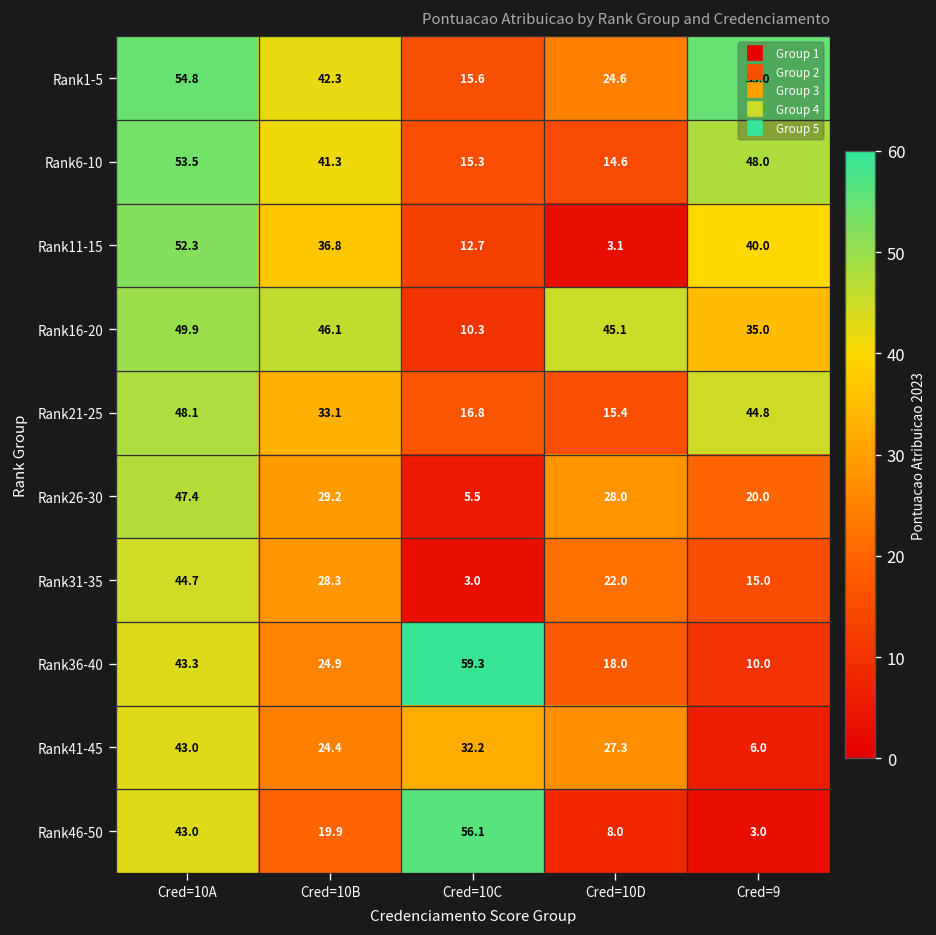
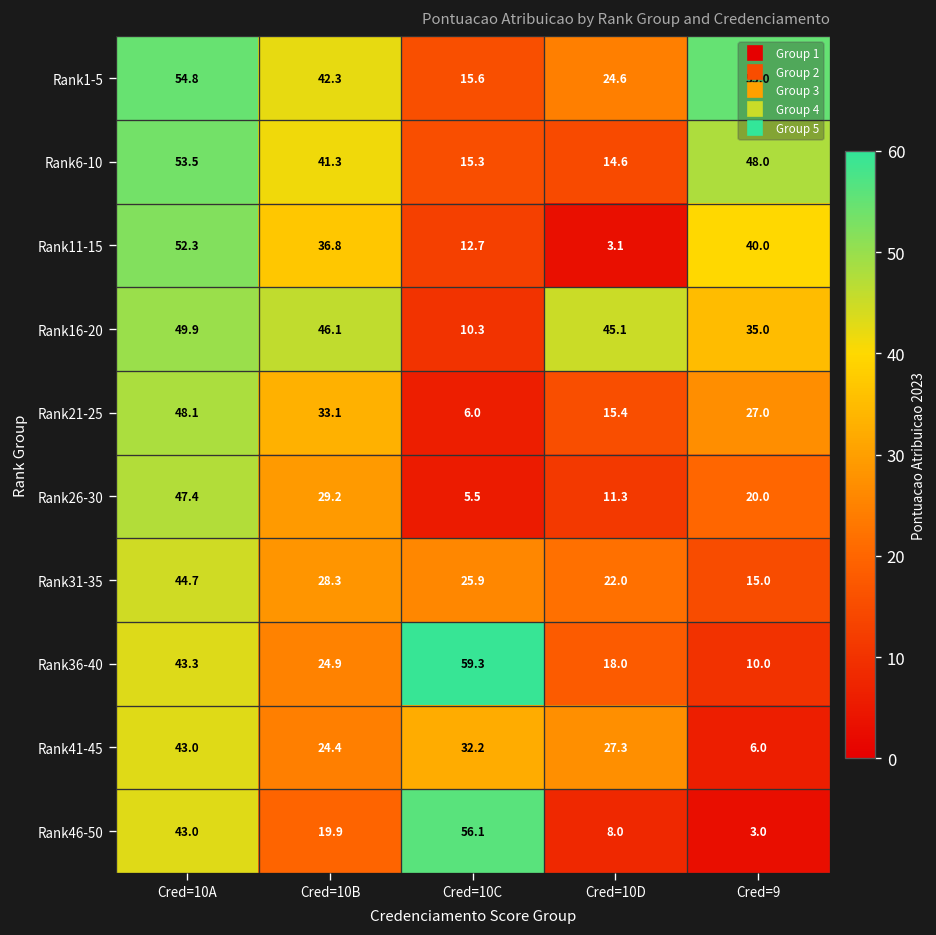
  {
    "Rank1-5": {
      "Cred=10A": 54.8,
      "Cred=10B": 42.3,
      "Cred=10C": 15.6,
      "Cred=10D": 24.6
    },
    "Rank6-10": {
      "Cred=10A": 53.5,
      "Cred=10B": 41.3,
      "Cred=10C": 15.3,
      "Cred=10D": 14.6,
      "Cred=9": 48.0
    },
    "Rank11-15": {
      "Cred=10A": 52.3,
      "Cred=10B": 36.8,
      "Cred=10C": 12.7,
      "Cred=10D": 3.1,
      "Cred=9": 40.0
    },
    "Rank16-20": {
      "Cred=10A": 49.9,
      "Cred=10B": 46.1,
      "Cred=10C": 10.3,
      "Cred=10D": 45.1,
      "Cred=9": 35.0
    },
    "Rank21-25": {
      "Cred=10A": 48.1,
      "Cred=10B": 33.1,
-     "Cred=10C": 16.8,
+     "Cred=10C": 6.0,
      "Cred=10D": 15.4,
-     "Cred=9": 44.8
+     "Cred=9": 27.0
    },
    "Rank26-30": {
      "Cred=10A": 47.4,
      "Cred=10B": 29.2,
      "Cred=10C": 5.5,
-     "Cred=10D": 28.0,
+     "Cred=10D": 11.3,
      "Cred=9": 20.0
    },
    "Rank31-35": {
      "Cred=10A": 44.7,
      "Cred=10B": 28.3,
-     "Cred=10C": 3.0,
+     "Cred=10C": 25.9,
      "Cred=10D": 22.0,
      "Cred=9": 15.0
    },
    "Rank36-40": {
      "Cred=10A": 43.3,
      "Cred=10B": 24.9,
      "Cred=10C": 59.3,
      "Cred=10D": 18.0,
      "Cred=9": 10.0
    },
    "Rank41-45": {
      "Cred=10A": 43.0,
      "Cred=10B": 24.4,
      "Cred=10C": 32.2,
      "Cred=10D": 27.3,
      "Cred=9": 6.0
    },
    "Rank46-50": {
      "Cred=10A": 43.0,
      "Cred=10B": 19.9,
      "Cred=10C": 56.1,
      "Cred=10D": 8.0,
      "Cred=9": 3.0
    }
  }
